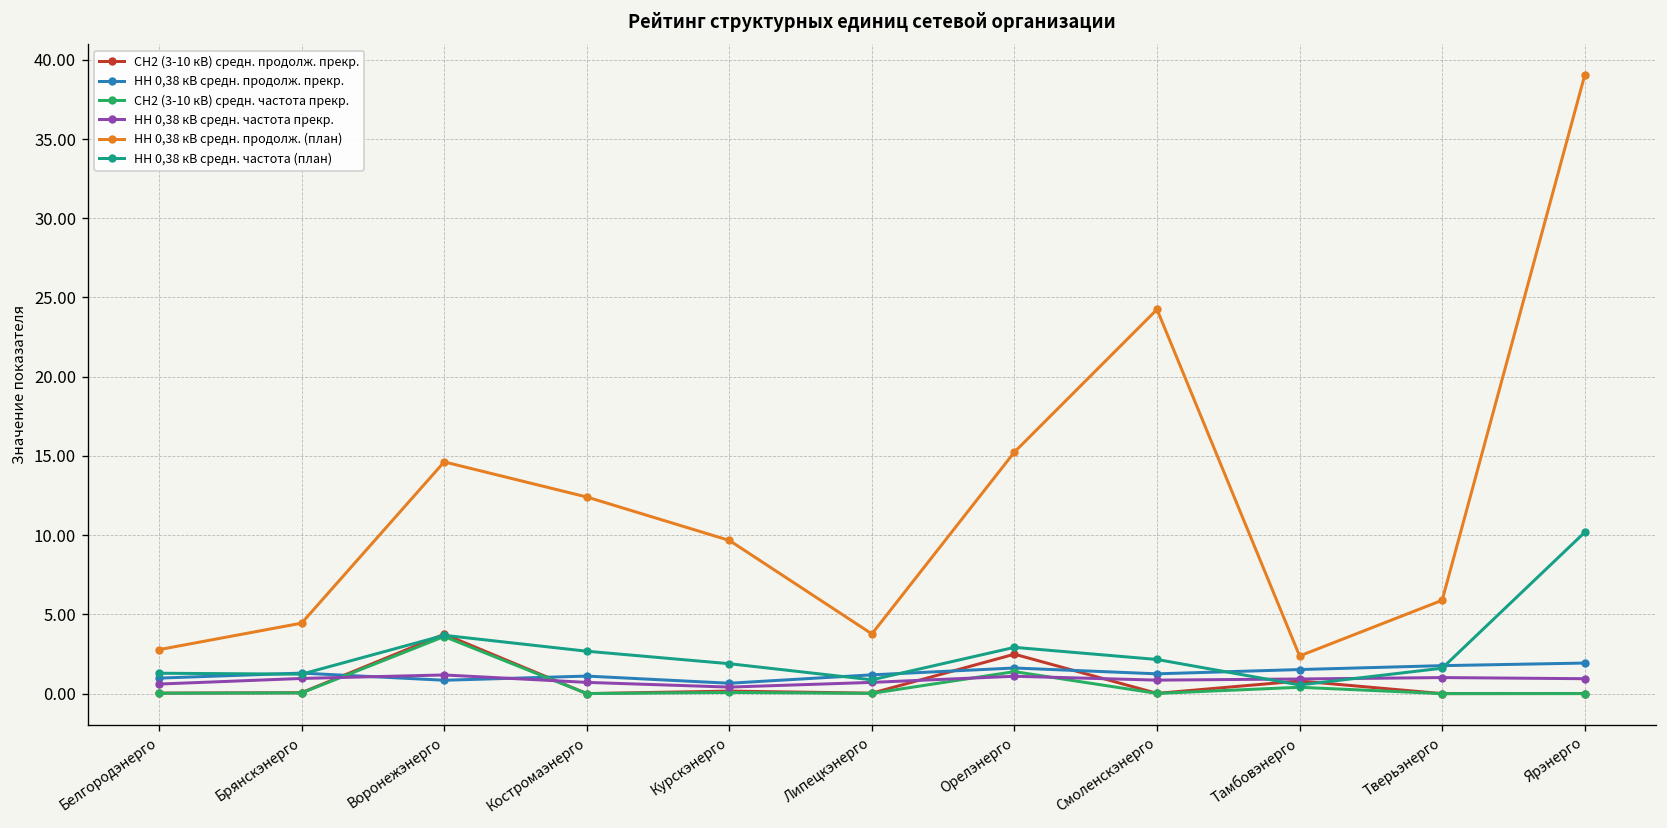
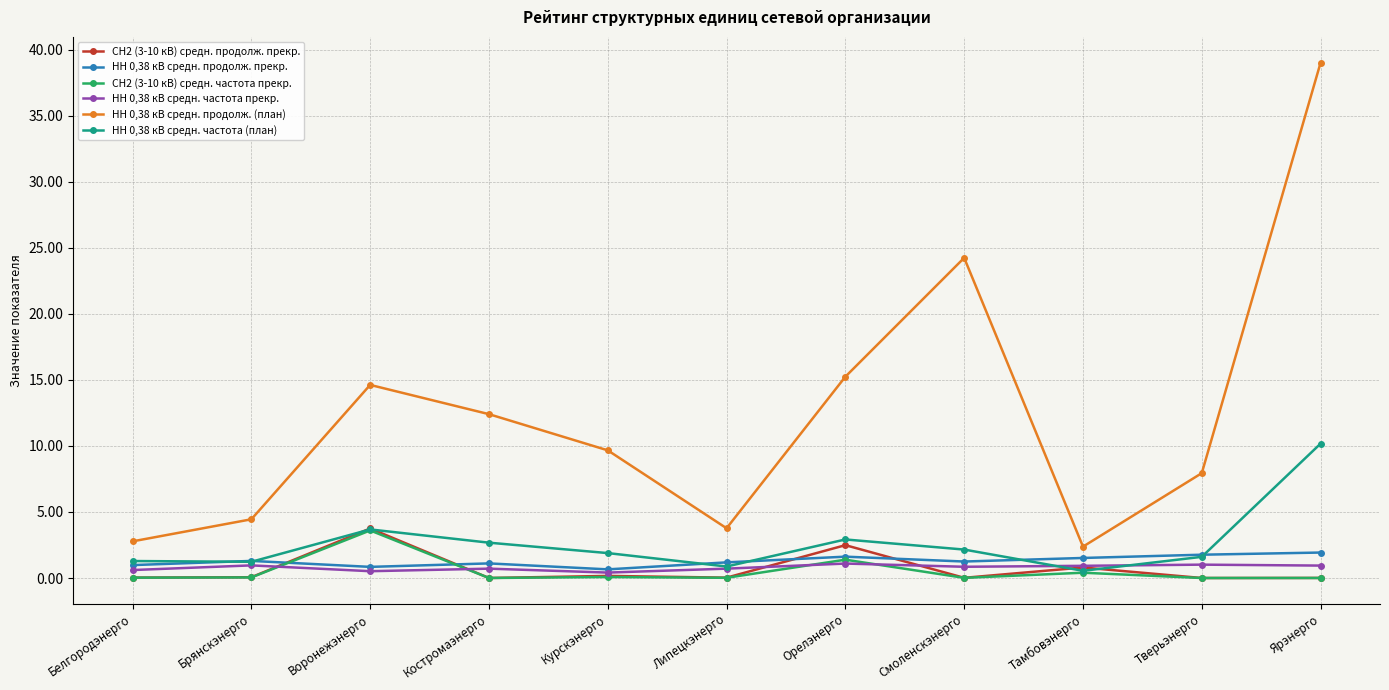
  {
    "СН2 (3-10 кВ) средн. продолж. прекр.": {
      "Орелэнерго": 2.5
    },
    "НН 0,38 кВ средн. продолж. прекр.": {
      "Белгородэнерго": 1.0,
      "Воронежэнерго": 0.8,
      "Костромаэнерго": 1.1,
      "Курскэнерго": 0.7,
      "Липецкэнерго": 1.2,
      "Орелэнерго": 1.6,
      "Смоленскэнерго": 1.2,
      "Тамбовэнерго": 1.5,
      "Ярэнерго": 1.9
    },
    "НН 0,38 кВ средн. частота прекр.": {
      "Белгородэнерго": 0.6,
      "Брянскэнерго": 1.0,
-     "Воронежэнерго": 1.2,
+     "Воронежэнерго": 0.5,
      "Костромаэнерго": 0.7,
      "Курскэнерго": 0.4,
      "Орелэнерго": 1.1,
      "Смоленскэнерго": 0.9,
      "Тверьэнерго": 1.0,
      "Ярэнерго": 0.9
    },
    "НН 0,38 кВ средн. продолж. (план)": {
      "Белгородэнерго": 2.8,
      "Брянскэнерго": 4.4,
      "Воронежэнерго": 14.6,
      "Костромаэнерго": 12.4,
      "Курскэнерго": 9.7,
      "Липецкэнерго": 3.8,
      "Орелэнерго": 15.2,
      "Смоленскэнерго": 24.2,
      "Тамбовэнерго": 2.4,
-     "Тверьэнерго": 5.9,
+     "Тверьэнерго": 7.9,
      "Ярэнерго": 39.0
    }
  }
